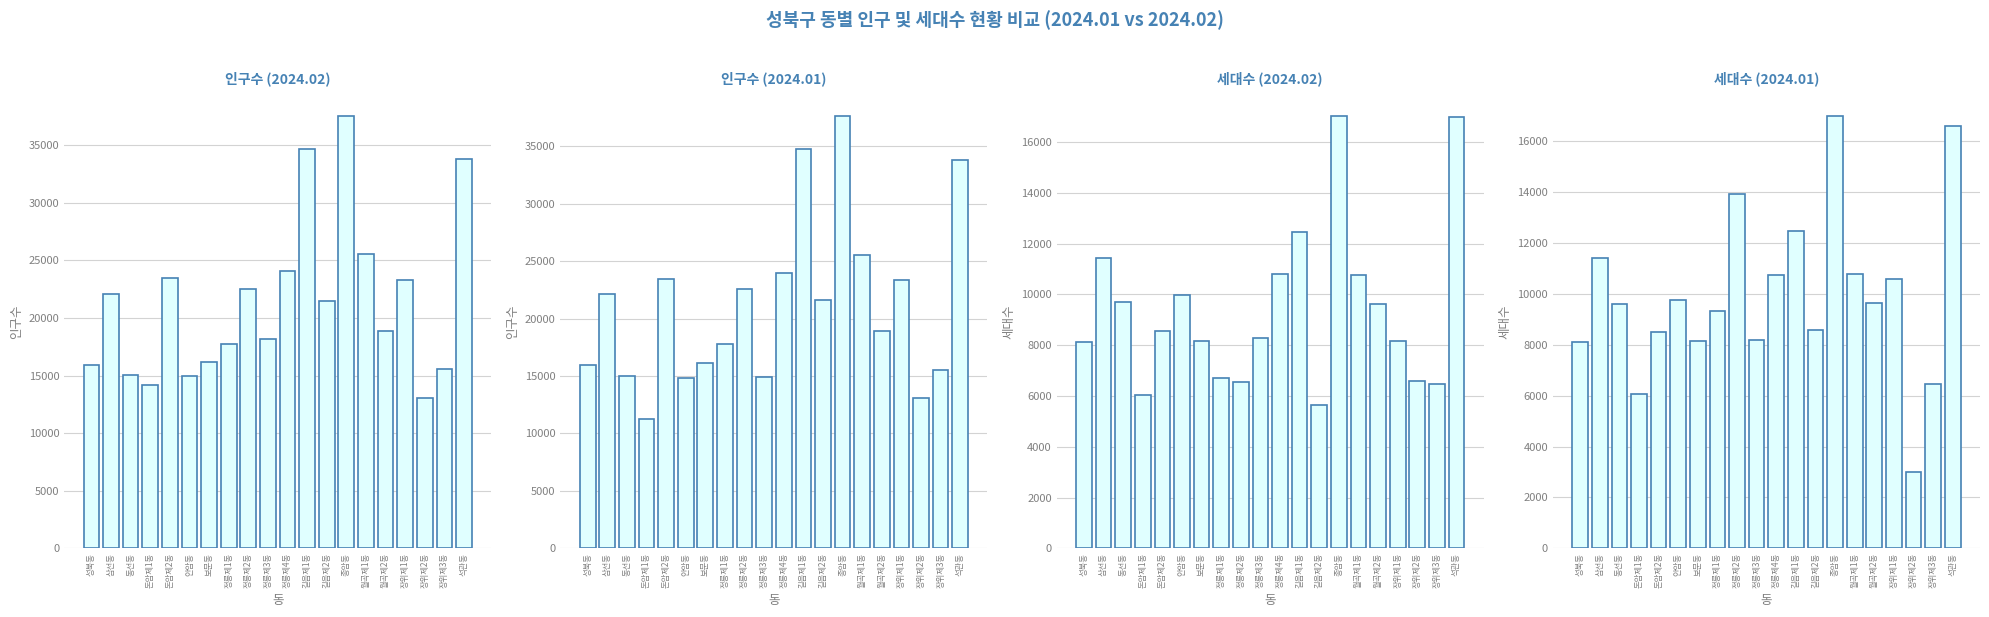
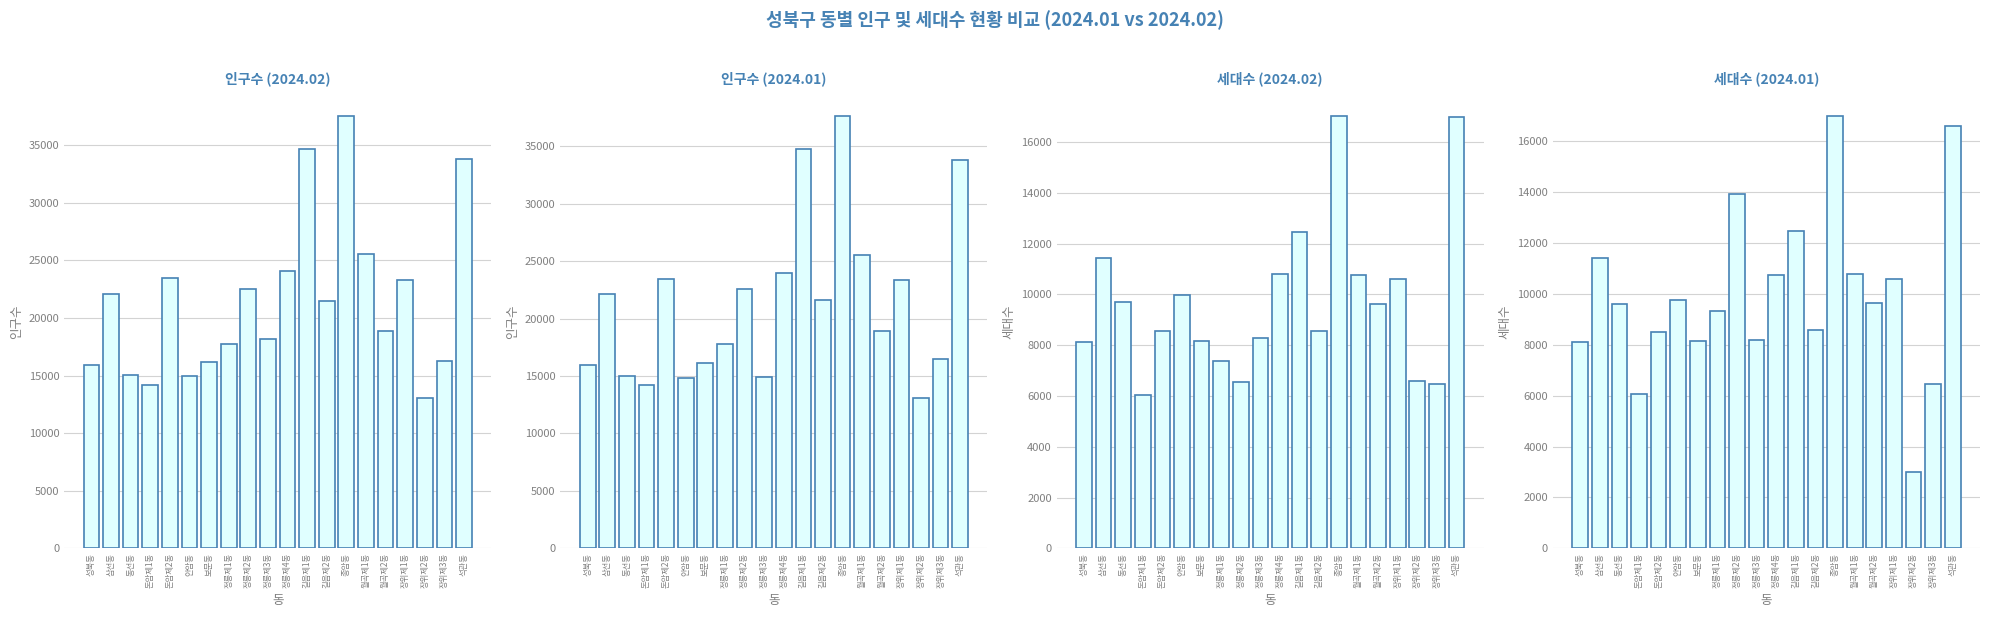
  {
    "인구수 (2024.02)": {
      "성북동": 15900,
      "삼선동": 22100,
      "동선동": 15000,
      "돈암제1동": 14200,
      "돈암제2동": 23400,
      "안암동": 15000,
      "보문동": 16200,
      "정릉제1동": 17800,
      "정릉제2동": 22500,
      "정릉제3동": 18100,
      "정릉제4동": 24000,
      "길음제1동": 34700,
      "길음제2동": 21500,
      "종암동": 37500,
      "월곡제1동": 25500,
      "월곡제2동": 18800,
      "장위제1동": 23300,
      "장위제2동": 13100,
-     "장위제3동": 15500,
+     "장위제3동": 16300,
      "석관동": 33800
    },
    "인구수 (2024.01)": {
      "성북동": 15900,
      "삼선동": 22100,
      "동선동": 15000,
-     "돈암제1동": 11200,
+     "돈암제1동": 14200,
      "돈암제2동": 23400,
      "안암동": 14800,
      "보문동": 16200,
      "정릉제1동": 17800,
      "정릉제2동": 22500,
      "정릉제3동": 14900,
      "정릉제4동": 24000,
      "길음제1동": 34700,
      "길음제2동": 21600,
      "종암동": 37600,
      "월곡제1동": 25500,
      "월곡제2동": 18900,
      "장위제1동": 23300,
      "장위제2동": 13100,
-     "장위제3동": 15500,
+     "장위제3동": 16500,
      "석관동": 33800
    },
    "세대수 (2024.02)": {
      "성북동": 8100,
      "삼선동": 11400,
      "동선동": 9700,
      "돈암제1동": 6000,
      "돈암제2동": 8500,
      "안암동": 10000,
      "보문동": 8200,
-     "정릉제1동": 6700,
+     "정릉제1동": 7400,
      "정릉제2동": 6500,
      "정릉제3동": 8300,
      "정릉제4동": 10800,
      "길음제1동": 12400,
-     "길음제2동": 5600,
+     "길음제2동": 8500,
      "종암동": 17000,
      "월곡제1동": 10800,
      "월곡제2동": 9600,
-     "장위제1동": 8100,
+     "장위제1동": 10600,
      "장위제2동": 6600,
      "장위제3동": 6500,
      "석관동": 17000
    },
    "세대수 (2024.01)": {
      "성북동": 8100,
      "삼선동": 11400,
      "동선동": 9600,
      "돈암제1동": 6100,
      "돈암제2동": 8500,
      "안암동": 9800,
      "보문동": 8100,
      "정릉제1동": 9300,
      "정릉제2동": 13900,
      "정릉제3동": 8200,
      "정릉제4동": 10700,
      "길음제1동": 12500,
      "길음제2동": 8600,
      "종암동": 17000,
      "월곡제1동": 10800,
      "월곡제2동": 9600,
      "장위제1동": 10600,
      "장위제2동": 3000,
      "장위제3동": 6500,
      "석관동": 16600
    }
  }
